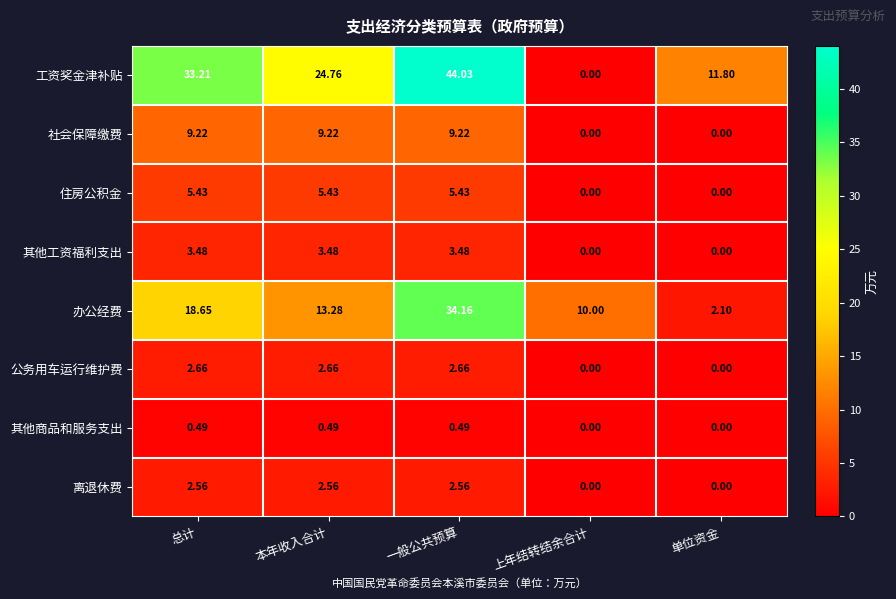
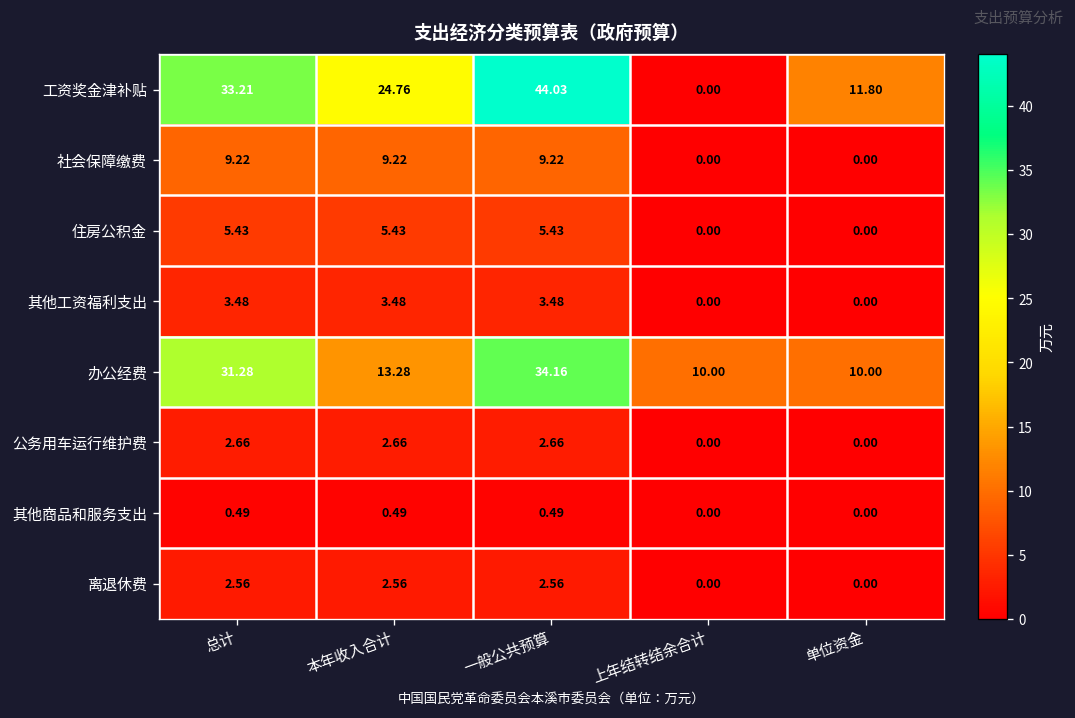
  {
    "工资奖金津补贴": {
      "总计": 33.21,
      "本年收入合计": 24.76,
      "一般公共预算": 44.03,
      "上年结转结余合计": 0.00,
      "单位资金": 11.80
    },
    "社会保障缴费": {
      "总计": 9.22,
      "本年收入合计": 9.22,
      "一般公共预算": 9.22,
      "上年结转结余合计": 0.00,
      "单位资金": 0.00
    },
    "住房公积金": {
      "总计": 5.43,
      "本年收入合计": 5.43,
      "一般公共预算": 5.43,
      "上年结转结余合计": 0.00,
      "单位资金": 0.00
    },
    "其他工资福利支出": {
      "总计": 3.48,
      "本年收入合计": 3.48,
      "一般公共预算": 3.48,
      "上年结转结余合计": 0.00,
      "单位资金": 0.00
    },
    "办公经费": {
-     "总计": 18.65,
+     "总计": 31.28,
      "本年收入合计": 13.28,
      "一般公共预算": 34.16,
      "上年结转结余合计": 10.00,
-     "单位资金": 2.10
+     "单位资金": 10.00
    },
    "公务用车运行维护费": {
      "总计": 2.66,
      "本年收入合计": 2.66,
      "一般公共预算": 2.66,
      "上年结转结余合计": 0.00,
      "单位资金": 0.00
    },
    "其他商品和服务支出": {
      "总计": 0.49,
      "本年收入合计": 0.49,
      "一般公共预算": 0.49,
      "上年结转结余合计": 0.00,
      "单位资金": 0.00
    },
    "离退休费": {
      "总计": 2.56,
      "本年收入合计": 2.56,
      "一般公共预算": 2.56,
      "上年结转结余合计": 0.00,
      "单位资金": 0.00
    }
  }
